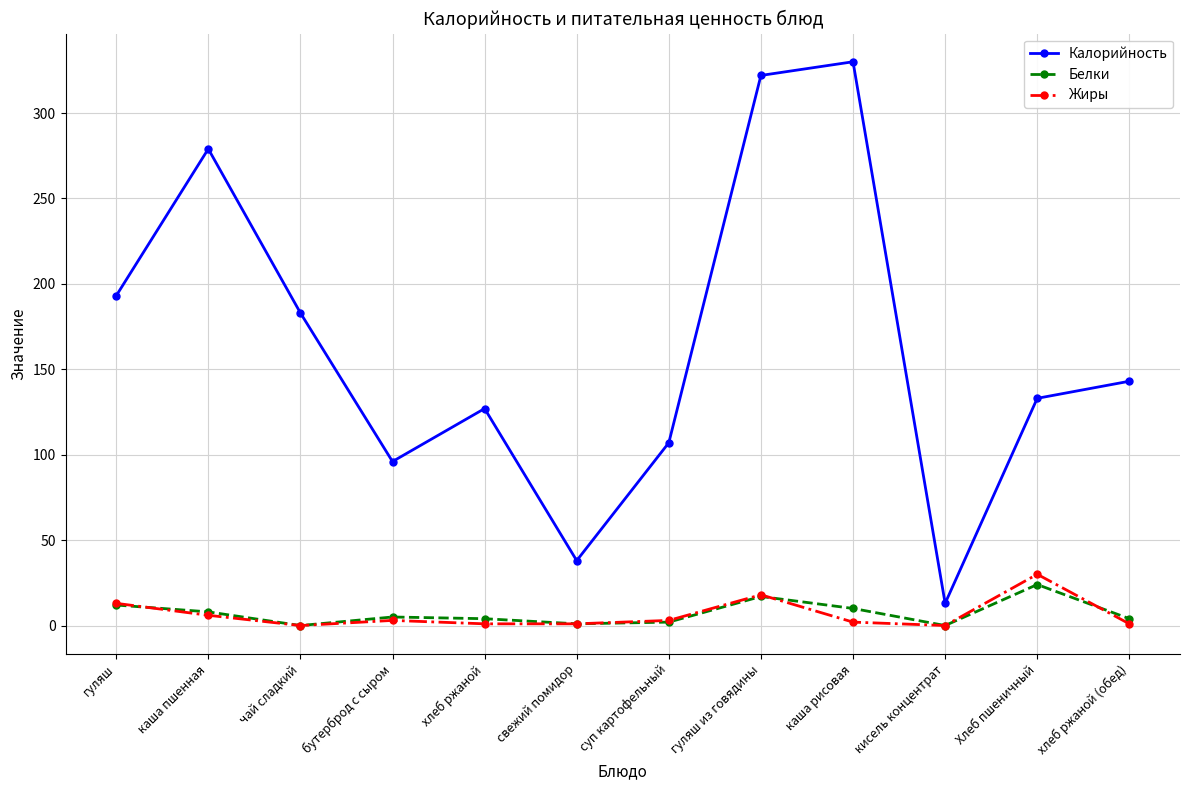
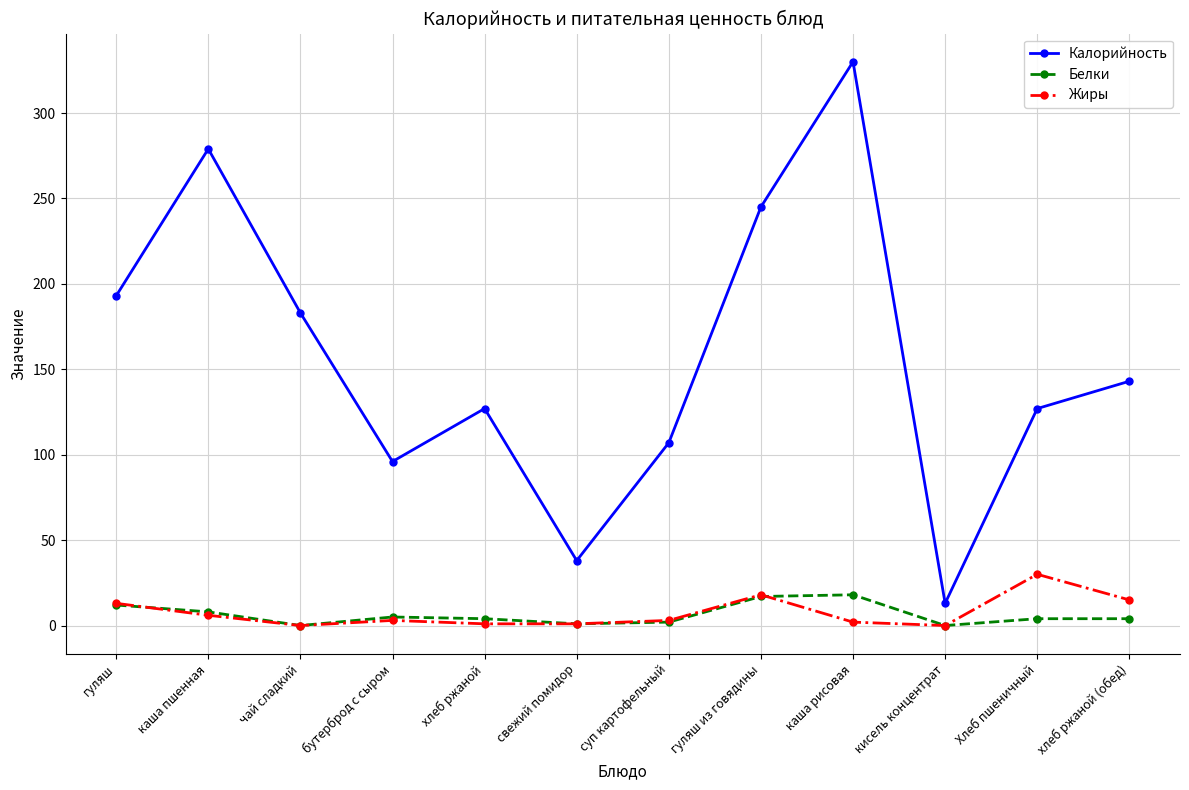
  {
    "Калорийность": {
      "гуляш": 193,
      "каша пшенная": 279,
      "чай сладкий": 183,
      "бутерброд с сыром": 96,
      "хлеб ржаной": 127,
      "свежий помидор": 38,
      "суп картофельный": 107,
-     "гуляш из говядины": 322,
+     "гуляш из говядины": 245,
      "каша рисовая": 330,
      "кисель концентрат": 13,
-     "Хлеб пшеничный": 133,
+     "Хлеб пшеничный": 127,
      "хлеб ржаной (обед)": 143
    },
    "Белки": {
      "каша пшенная": 8,
      "бутерброд с сыром": 5,
      "хлеб ржаной": 4,
-     "каша рисовая": 10,
-     "Хлеб пшеничный": 24,
+     "каша рисовая": 18,
+     "Хлеб пшеничный": 4,
      "хлеб ржаной (обед)": 4
    },
    "Жиры": {
      "каша пшенная": 6,
      "бутерброд с сыром": 3,
      "хлеб ржаной": 1,
      "каша рисовая": 2,
      "Хлеб пшеничный": 30,
-     "хлеб ржаной (обед)": 1
+     "хлеб ржаной (обед)": 15
    }
  }
